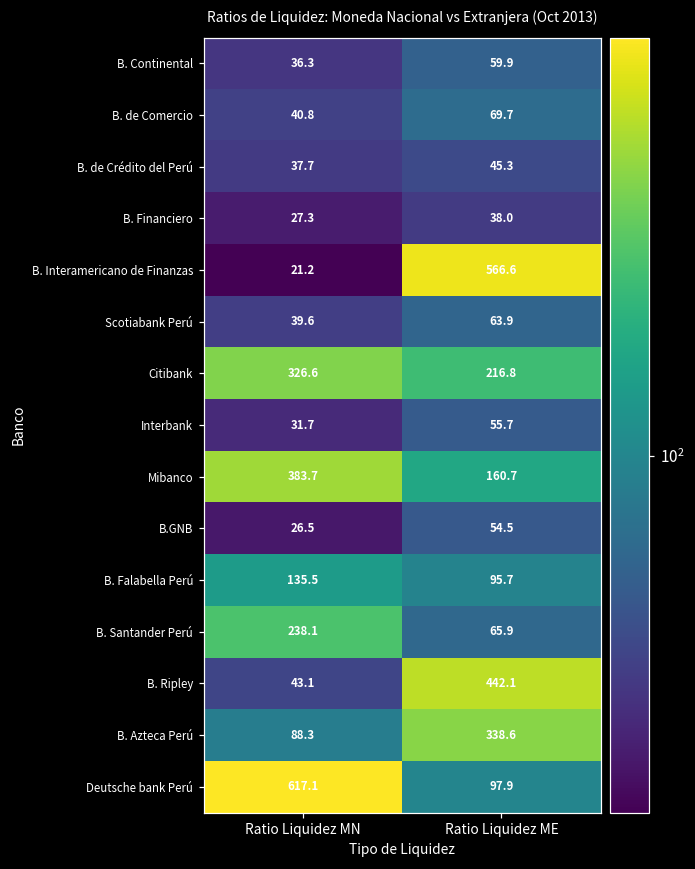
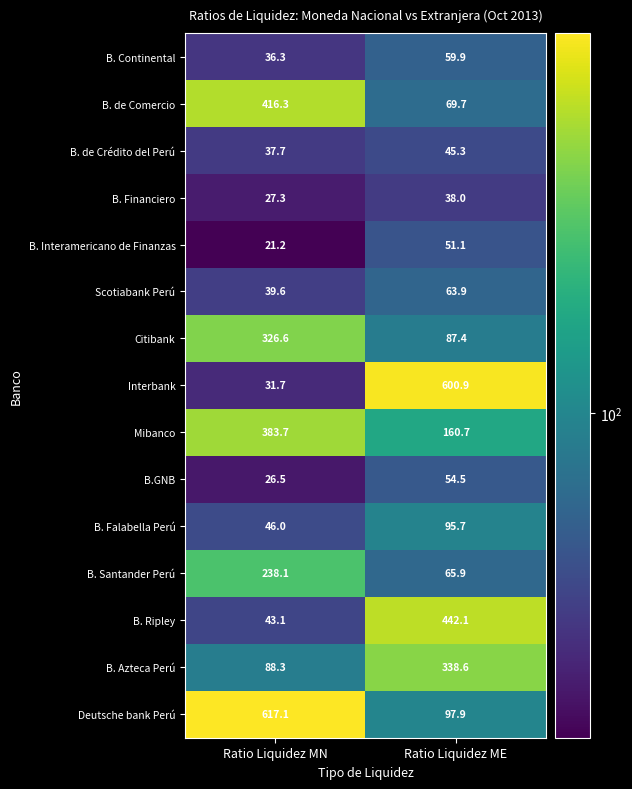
  {
    "B. Continental": {
      "Ratio Liquidez MN": 36.3,
      "Ratio Liquidez ME": 59.9
    },
    "B. de Comercio": {
-     "Ratio Liquidez MN": 40.8,
+     "Ratio Liquidez MN": 416.3,
      "Ratio Liquidez ME": 69.7
    },
    "B. de Crédito del Perú": {
      "Ratio Liquidez MN": 37.7,
      "Ratio Liquidez ME": 45.3
    },
    "B. Financiero": {
      "Ratio Liquidez MN": 27.3,
      "Ratio Liquidez ME": 38.0
    },
    "B. Interamericano de Finanzas": {
      "Ratio Liquidez MN": 21.2,
-     "Ratio Liquidez ME": 566.6
+     "Ratio Liquidez ME": 51.1
    },
    "Scotiabank Perú": {
      "Ratio Liquidez MN": 39.6,
      "Ratio Liquidez ME": 63.9
    },
    "Citibank": {
      "Ratio Liquidez MN": 326.6,
-     "Ratio Liquidez ME": 216.8
+     "Ratio Liquidez ME": 87.4
    },
    "Interbank": {
      "Ratio Liquidez MN": 31.7,
-     "Ratio Liquidez ME": 55.7
+     "Ratio Liquidez ME": 600.9
    },
    "Mibanco": {
      "Ratio Liquidez MN": 383.7,
      "Ratio Liquidez ME": 160.7
    },
    "B.GNB": {
      "Ratio Liquidez MN": 26.5,
      "Ratio Liquidez ME": 54.5
    },
    "B. Falabella Perú": {
-     "Ratio Liquidez MN": 135.5,
+     "Ratio Liquidez MN": 46.0,
      "Ratio Liquidez ME": 95.7
    },
    "B. Santander Perú": {
      "Ratio Liquidez MN": 238.1,
      "Ratio Liquidez ME": 65.9
    },
    "B. Ripley": {
      "Ratio Liquidez MN": 43.1,
      "Ratio Liquidez ME": 442.1
    },
    "B. Azteca Perú": {
      "Ratio Liquidez MN": 88.3,
      "Ratio Liquidez ME": 338.6
    },
    "Deutsche bank Perú": {
      "Ratio Liquidez MN": 617.1,
      "Ratio Liquidez ME": 97.9
    }
  }
